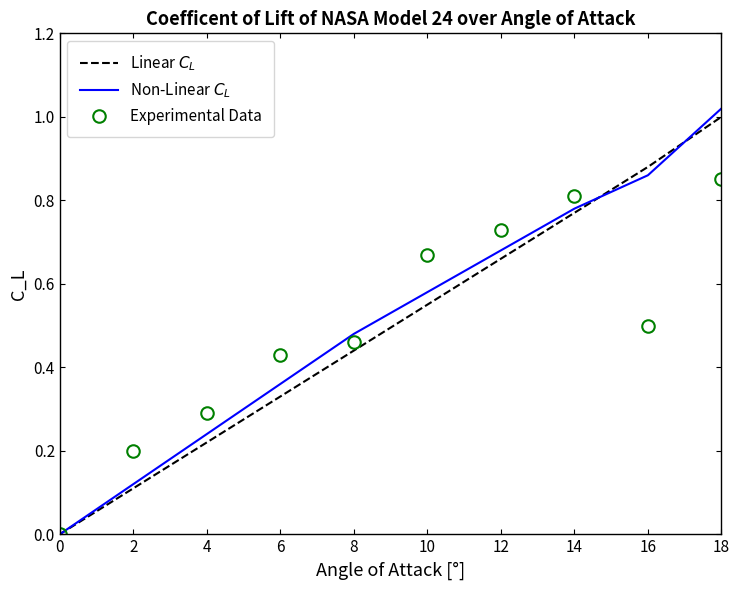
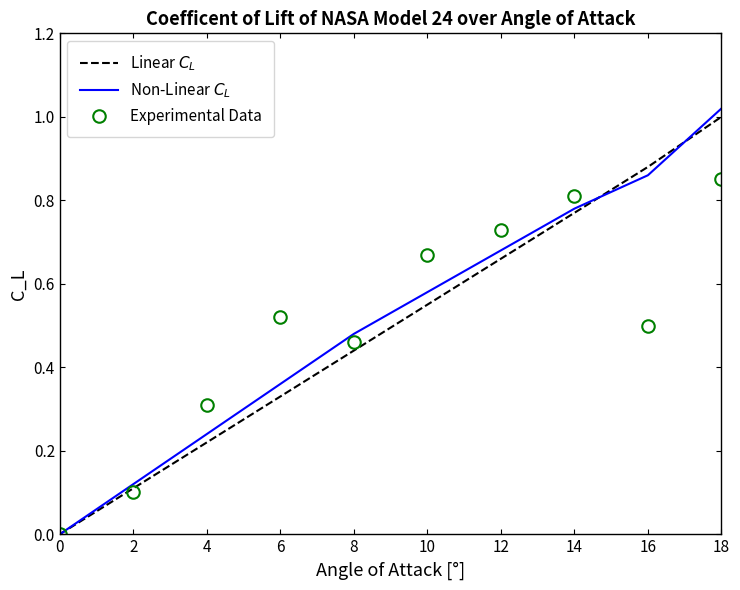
  {
    "Experimental Data": {
-     "2": 0.2,
-     "4": 0.29,
-     "6": 0.43,
+     "2": 0.1,
+     "4": 0.31,
+     "6": 0.52,
      "8": 0.46,
      "10": 0.67,
      "12": 0.73,
      "14": 0.81,
      "16": 0.50,
      "18": 0.85
    }
  }
